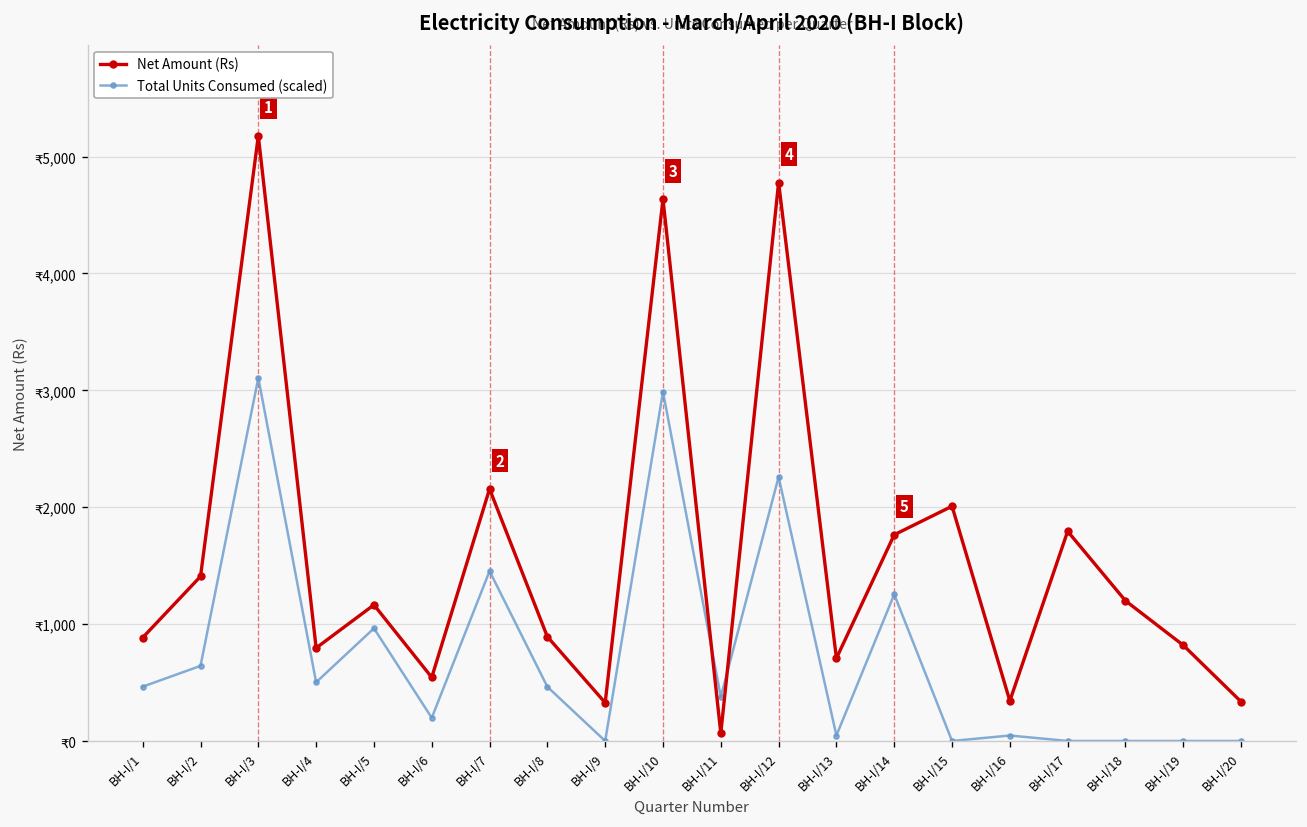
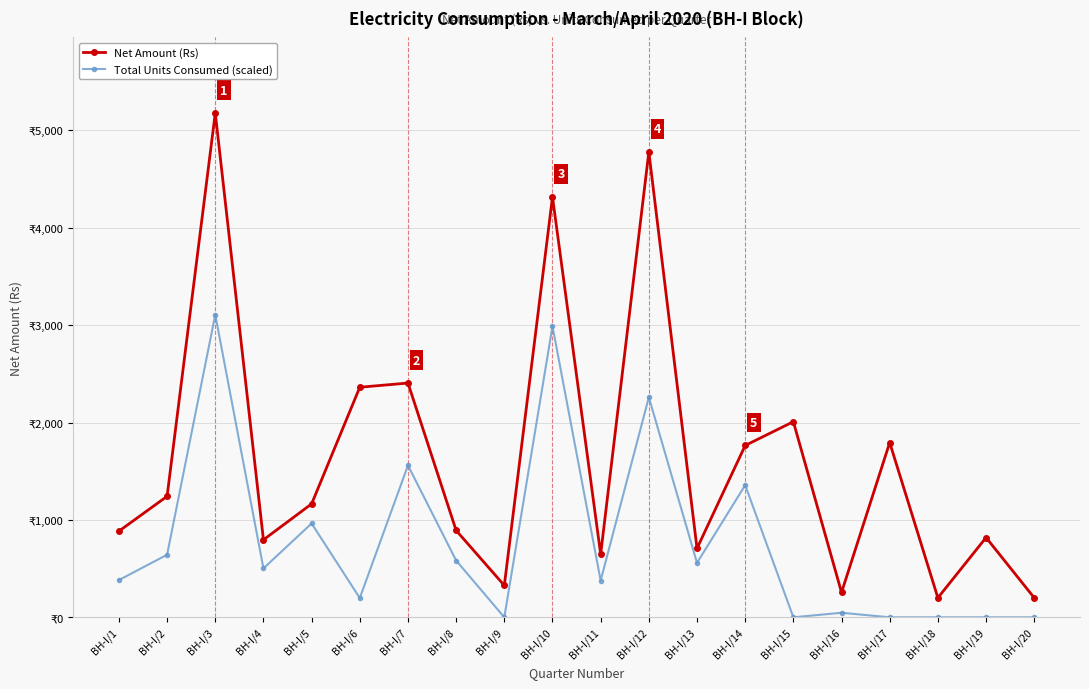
  {
    "Net Amount (Rs)": {
      "BH-I/1": "₹900",
-     "BH-I/2": "₹1,400",
+     "BH-I/2": "₹1,200",
      "BH-I/4": "₹800",
      "BH-I/5": "₹1,200",
-     "BH-I/6": "₹500",
-     "BH-I/7": "₹2,200",
+     "BH-I/6": "₹2,400",
+     "BH-I/7": "₹2,400",
      "BH-I/8": "₹900",
      "BH-I/9": "₹300",
-     "BH-I/10": "₹4,600",
-     "BH-I/11": "₹100",
+     "BH-I/10": "₹4,300",
+     "BH-I/11": "₹600",
      "BH-I/13": "₹700",
      "BH-I/15": "₹2,000",
-     "BH-I/16": "₹340",
+     "BH-I/16": "₹260",
      "BH-I/17": "₹1,800",
-     "BH-I/18": "₹1,200",
+     "BH-I/18": "₹200",
      "BH-I/19": "₹800",
-     "BH-I/20": "₹300"
+     "BH-I/20": "₹200"
    },
    "Total Units Consumed (scaled)": {
-     "BH-I/1": "₹500",
+     "BH-I/1": "₹400",
      "BH-I/2": "₹600",
      "BH-I/3": "₹3,100",
      "BH-I/4": "₹500",
      "BH-I/5": "₹1,000",
      "BH-I/6": "₹200",
-     "BH-I/7": "₹1,500",
-     "BH-I/8": "₹500",
+     "BH-I/7": "₹1,600",
+     "BH-I/8": "₹600",
      "BH-I/9": "₹0",
      "BH-I/10": "₹3,000",
      "BH-I/11": "₹400",
      "BH-I/12": "₹2,300",
-     "BH-I/13": "₹0",
-     "BH-I/14": "₹1,300",
+     "BH-I/13": "₹600",
+     "BH-I/14": "₹1,400",
      "BH-I/15": "₹0",
      "BH-I/16": "₹0",
      "BH-I/17": "₹0",
      "BH-I/18": "₹0",
      "BH-I/19": "₹0",
      "BH-I/20": "₹0"
    }
  }
